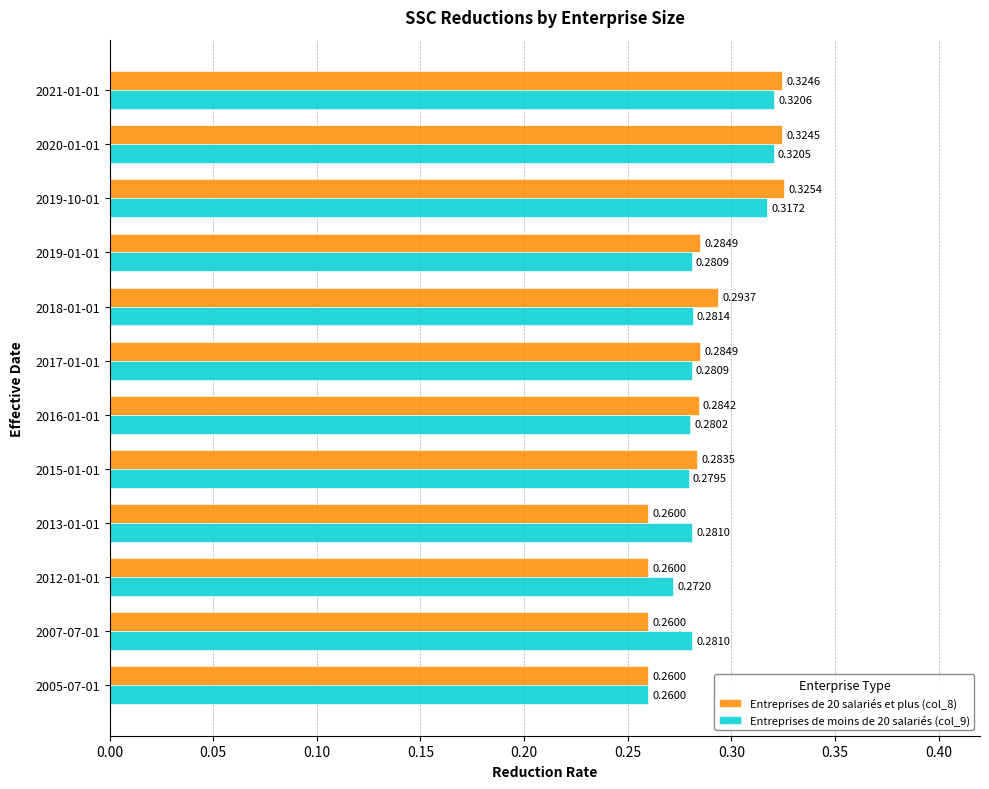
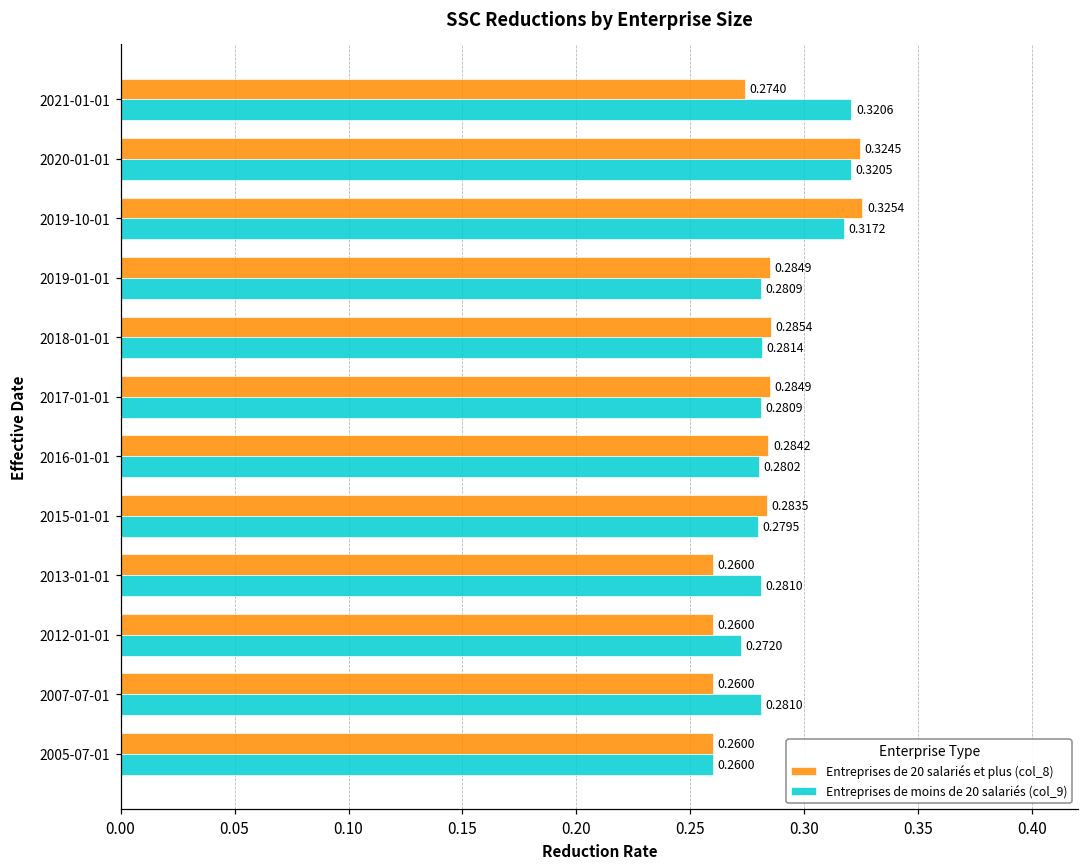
  {
    "Entreprises de 20 salariés et plus (col_8)": {
-     "2021-01-01": 0.3246,
+     "2021-01-01": 0.2740,
      "2020-01-01": 0.3245,
      "2019-10-01": 0.3254,
      "2019-01-01": 0.2849,
-     "2018-01-01": 0.2937,
+     "2018-01-01": 0.2854,
      "2017-01-01": 0.2849,
      "2016-01-01": 0.2842,
      "2015-01-01": 0.2835,
      "2013-01-01": 0.2600,
      "2012-01-01": 0.2600,
      "2007-07-01": 0.2600,
      "2005-07-01": 0.2600
    },
    "Entreprises de moins de 20 salariés (col_9)": {
      "2021-01-01": 0.3206,
      "2020-01-01": 0.3205,
      "2019-10-01": 0.3172,
      "2019-01-01": 0.2809,
      "2018-01-01": 0.2814,
      "2017-01-01": 0.2809,
      "2016-01-01": 0.2802,
      "2015-01-01": 0.2795,
      "2013-01-01": 0.2810,
      "2012-01-01": 0.2720,
      "2007-07-01": 0.2810,
      "2005-07-01": 0.2600
    }
  }
